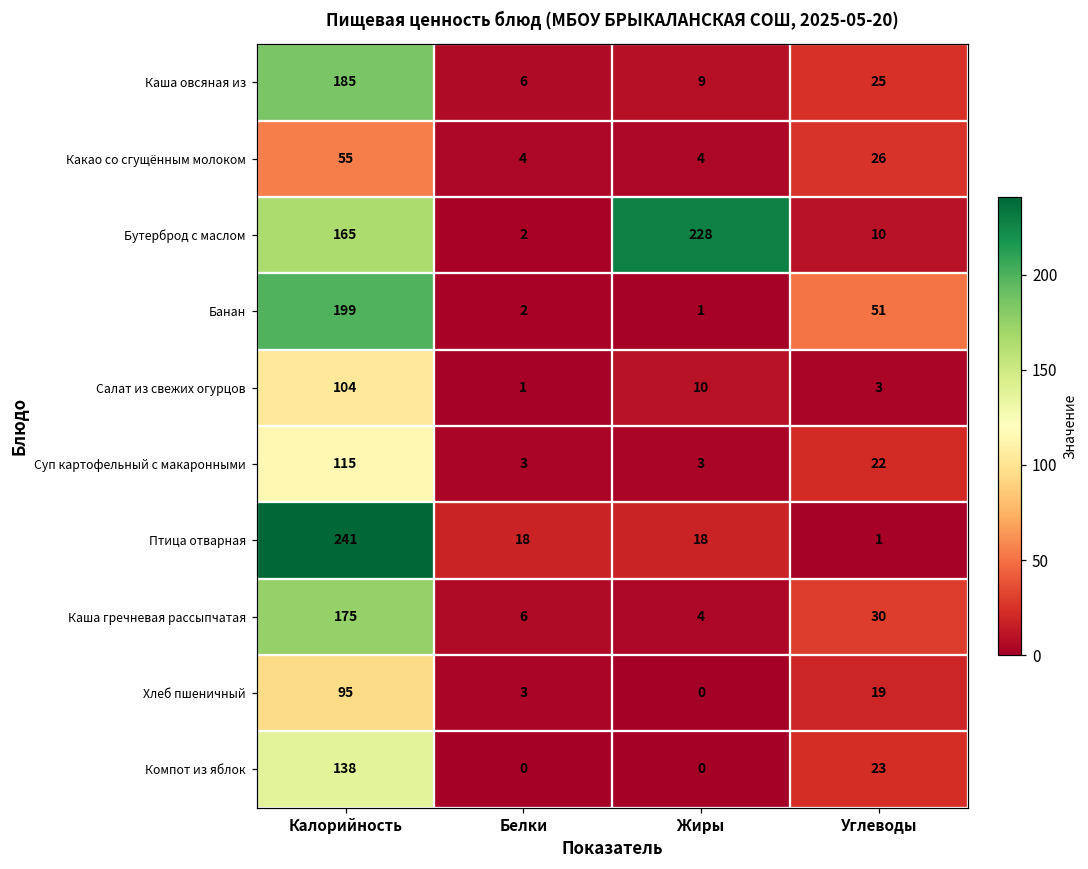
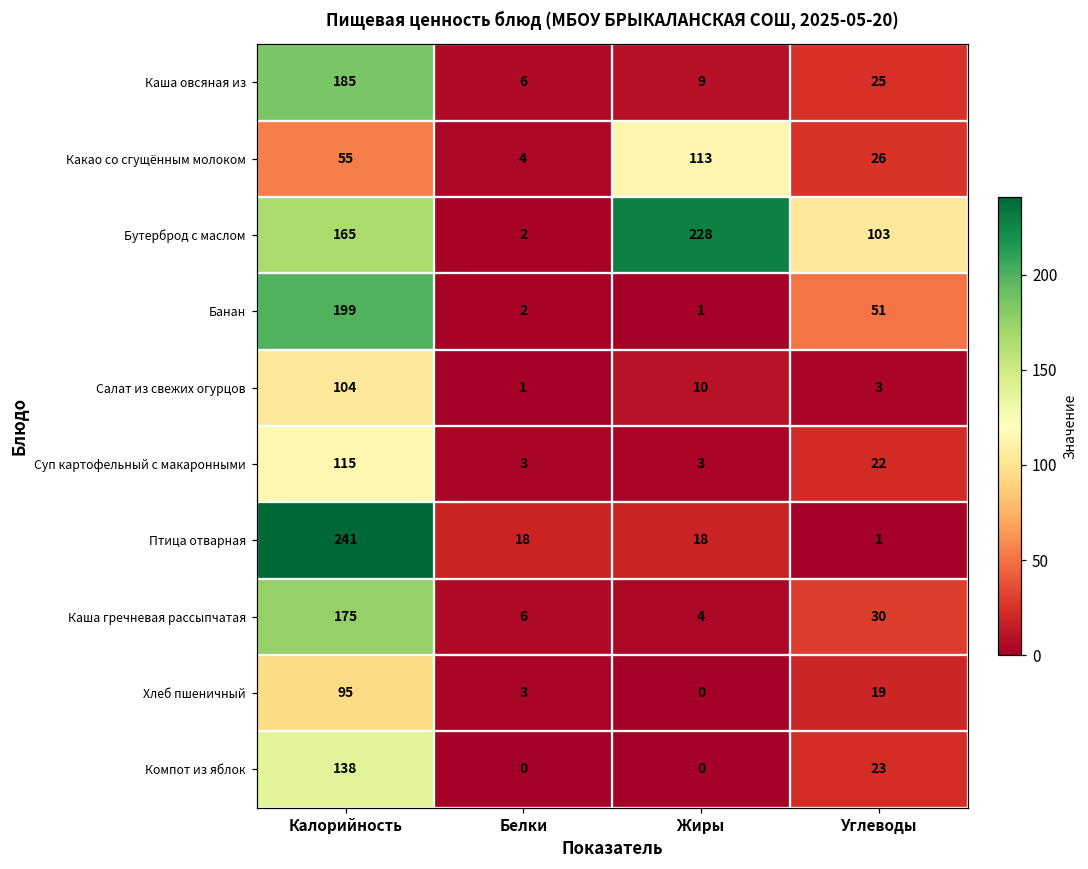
  {
    "Каша овсяная из": {
      "Калорийность": 185,
      "Белки": 6,
      "Жиры": 9,
      "Углеводы": 25
    },
    "Какао со сгущённым молоком": {
      "Калорийность": 55,
      "Белки": 4,
-     "Жиры": 4,
+     "Жиры": 113,
      "Углеводы": 26
    },
    "Бутерброд с маслом": {
      "Калорийность": 165,
      "Белки": 2,
      "Жиры": 228,
-     "Углеводы": 10
+     "Углеводы": 103
    },
    "Банан": {
      "Калорийность": 199,
      "Белки": 2,
      "Жиры": 1,
      "Углеводы": 51
    },
    "Салат из свежих огурцов": {
      "Калорийность": 104,
      "Белки": 1,
      "Жиры": 10,
      "Углеводы": 3
    },
    "Суп картофельный с макаронными": {
      "Калорийность": 115,
      "Белки": 3,
      "Жиры": 3,
      "Углеводы": 22
    },
    "Птица отварная": {
      "Калорийность": 241,
      "Белки": 18,
      "Жиры": 18,
      "Углеводы": 1
    },
    "Каша гречневая рассыпчатая": {
      "Калорийность": 175,
      "Белки": 6,
      "Жиры": 4,
      "Углеводы": 30
    },
    "Хлеб пшеничный": {
      "Калорийность": 95,
      "Белки": 3,
      "Жиры": 0,
      "Углеводы": 19
    },
    "Компот из яблок": {
      "Калорийность": 138,
      "Белки": 0,
      "Жиры": 0,
      "Углеводы": 23
    }
  }
